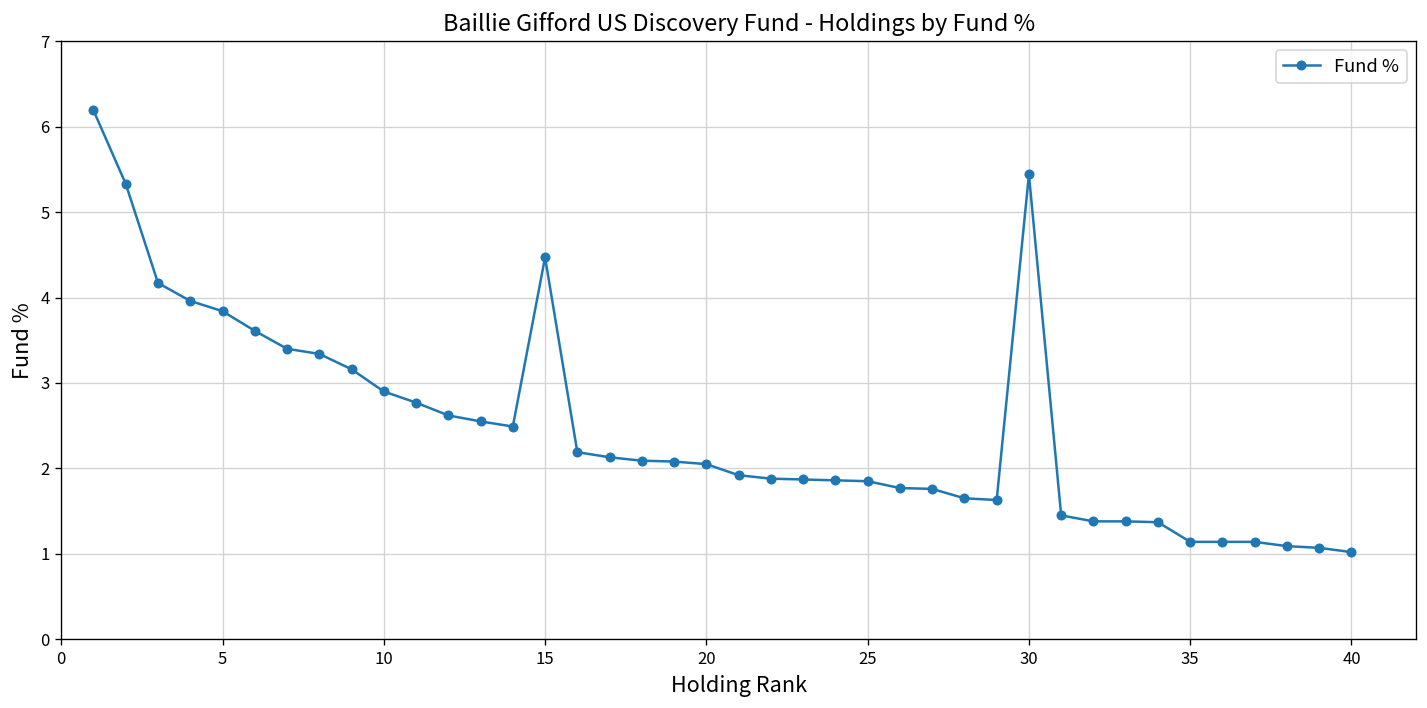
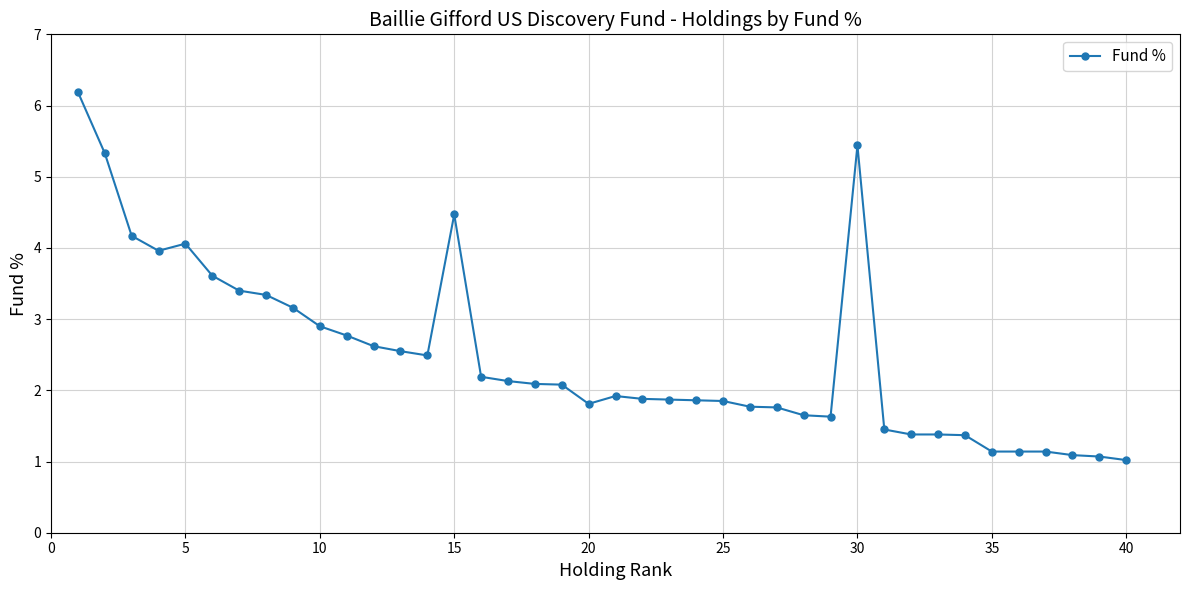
  {
-   "5": 3.8,
+   "5": 4.1,
    "10": 2.9,
    "15": 4.5,
-   "20": 2.1,
+   "20": 1.8,
    "25": 1.9,
    "30": 5.4,
    "35": 1.1,
    "40": 1.0
  }
